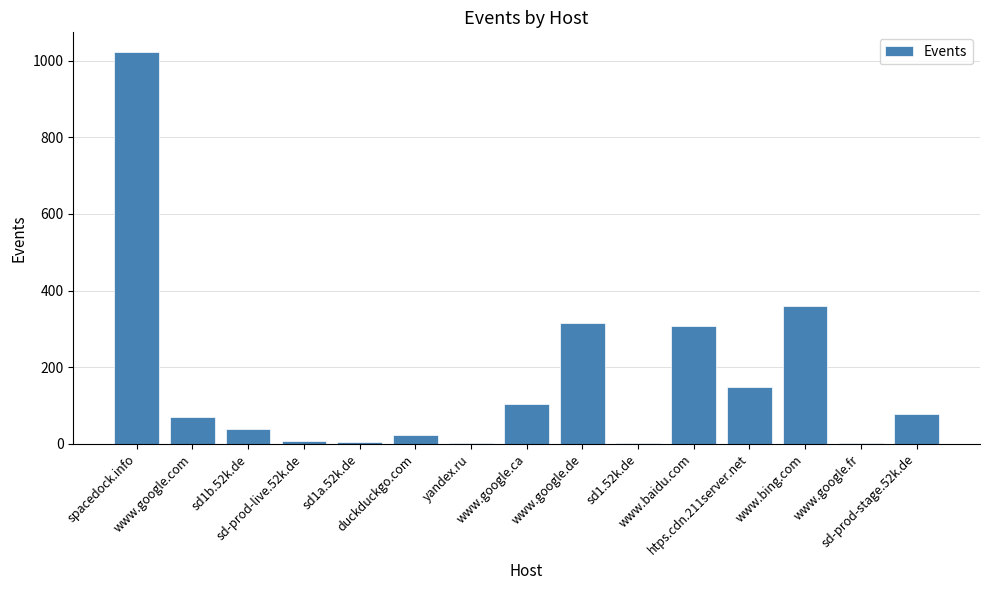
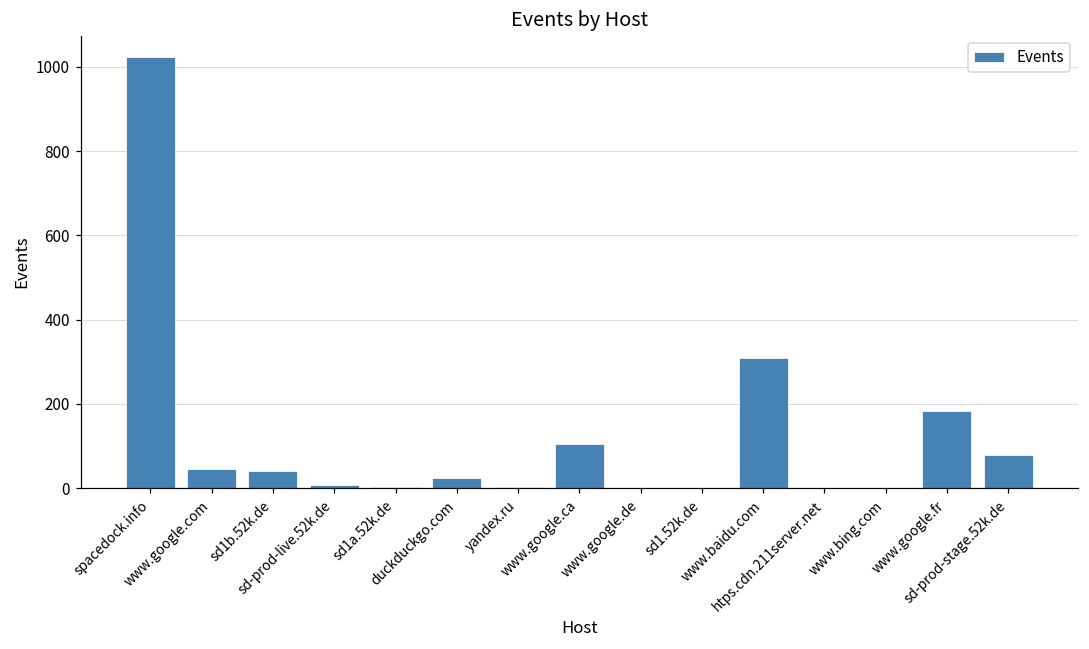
  {
    "spacedock.info": 1020,
-   "www.google.com": 70,
+   "www.google.com": 50,
    "sd1b.52k.de": 40,
    "sd-prod-live.52k.de": 10,
    "duckduckgo.com": 20,
    "www.google.ca": 110,
-   "www.google.de": 320,
+   "www.google.de": 0,
    "www.baidu.com": 310,
-   "htps.cdn.211server.net": 150,
-   "www.bing.com": 360,
-   "www.google.fr": 0,
+   "htps.cdn.211server.net": 0,
+   "www.bing.com": 0,
+   "www.google.fr": 180,
    "sd-prod-stage.52k.de": 80
  }
